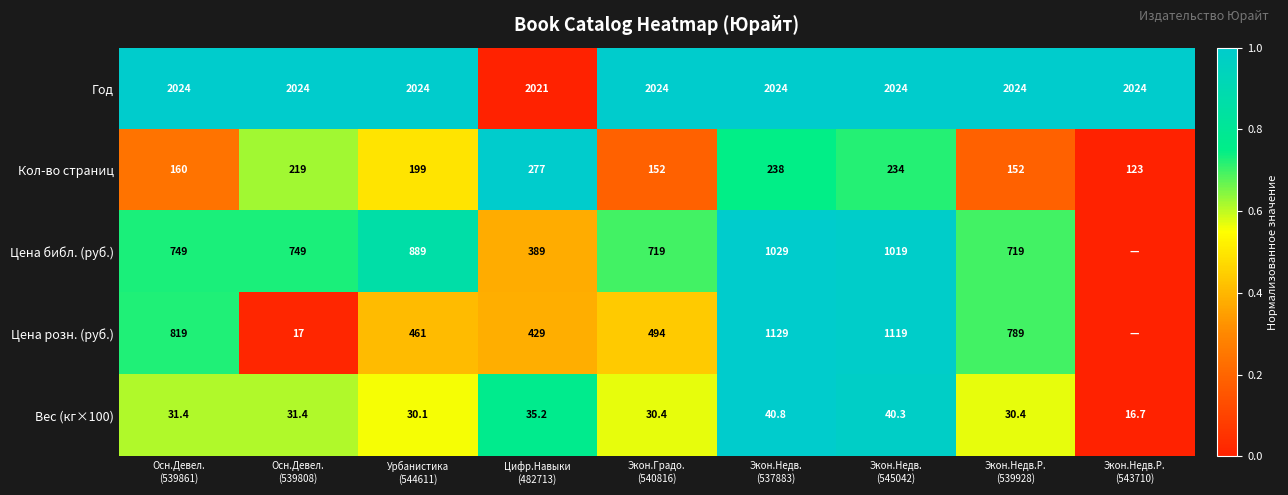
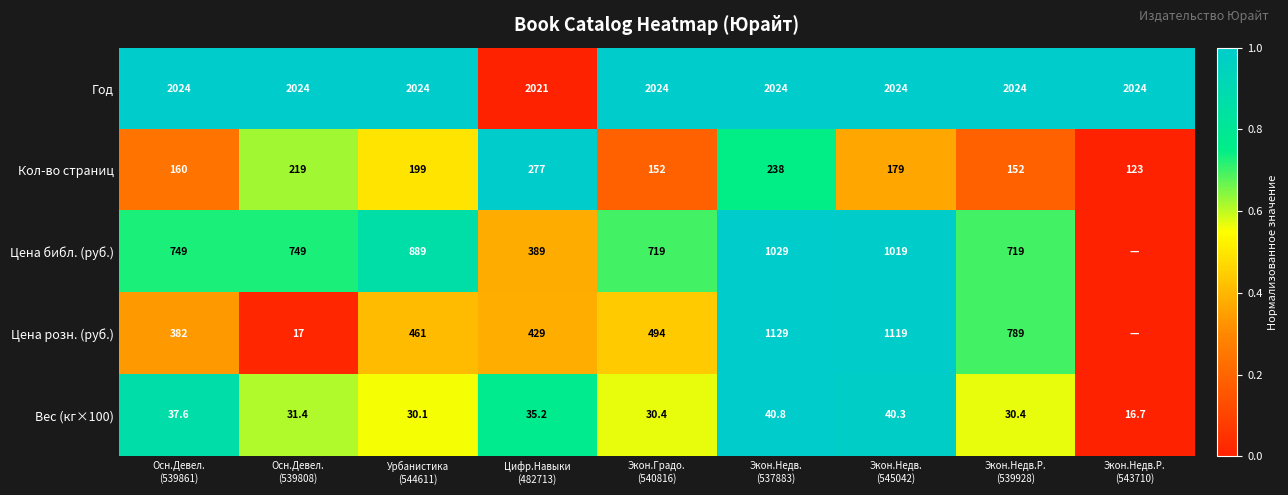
  {
    "Год": {
      "Осн.Девел. (539861)": 2024,
      "Осн.Девел. (539808)": 2024,
      "Урбанистика (544611)": 2024,
      "Цифр.Навыки (482713)": 2021,
      "Экон.Градо. (540816)": 2024,
      "Экон.Недв. (537883)": 2024,
      "Экон.Недв. (545042)": 2024,
      "Экон.Недв.Р. (539928)": 2024,
      "Экон.Недв.Р. (543710)": 2024
    },
    "Кол-во страниц": {
      "Осн.Девел. (539861)": 160,
      "Осн.Девел. (539808)": 219,
      "Урбанистика (544611)": 199,
      "Цифр.Навыки (482713)": 277,
      "Экон.Градо. (540816)": 152,
      "Экон.Недв. (537883)": 238,
-     "Экон.Недв. (545042)": 234,
+     "Экон.Недв. (545042)": 179,
      "Экон.Недв.Р. (539928)": 152,
      "Экон.Недв.Р. (543710)": 123
    },
    "Цена библ. (руб.)": {
      "Осн.Девел. (539861)": 749,
      "Осн.Девел. (539808)": 749,
      "Урбанистика (544611)": 889,
      "Цифр.Навыки (482713)": 389,
      "Экон.Градо. (540816)": 719,
      "Экон.Недв. (537883)": 1029,
      "Экон.Недв. (545042)": 1019,
      "Экон.Недв.Р. (539928)": 719
    },
    "Цена розн. (руб.)": {
-     "Осн.Девел. (539861)": 819,
+     "Осн.Девел. (539861)": 382,
      "Осн.Девел. (539808)": 17,
      "Урбанистика (544611)": 461,
      "Цифр.Навыки (482713)": 429,
      "Экон.Градо. (540816)": 494,
      "Экон.Недв. (537883)": 1129,
      "Экон.Недв. (545042)": 1119,
      "Экон.Недв.Р. (539928)": 789
    },
    "Вес (кг×100)": {
-     "Осн.Девел. (539861)": 31.4,
+     "Осн.Девел. (539861)": 37.6,
      "Осн.Девел. (539808)": 31.4,
      "Урбанистика (544611)": 30.1,
      "Цифр.Навыки (482713)": 35.2,
      "Экон.Градо. (540816)": 30.4,
      "Экон.Недв. (537883)": 40.8,
      "Экон.Недв. (545042)": 40.3,
      "Экон.Недв.Р. (539928)": 30.4,
      "Экон.Недв.Р. (543710)": 16.7
    }
  }
